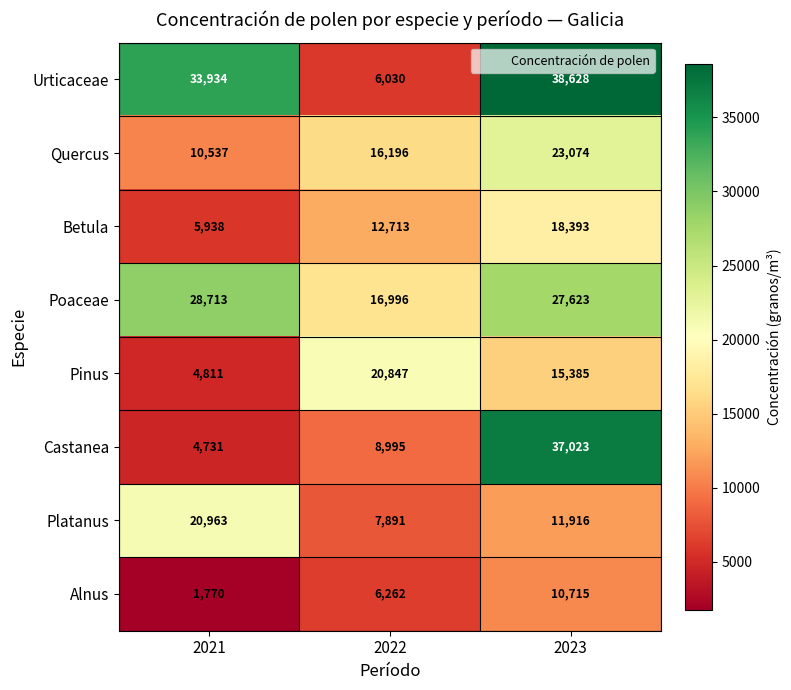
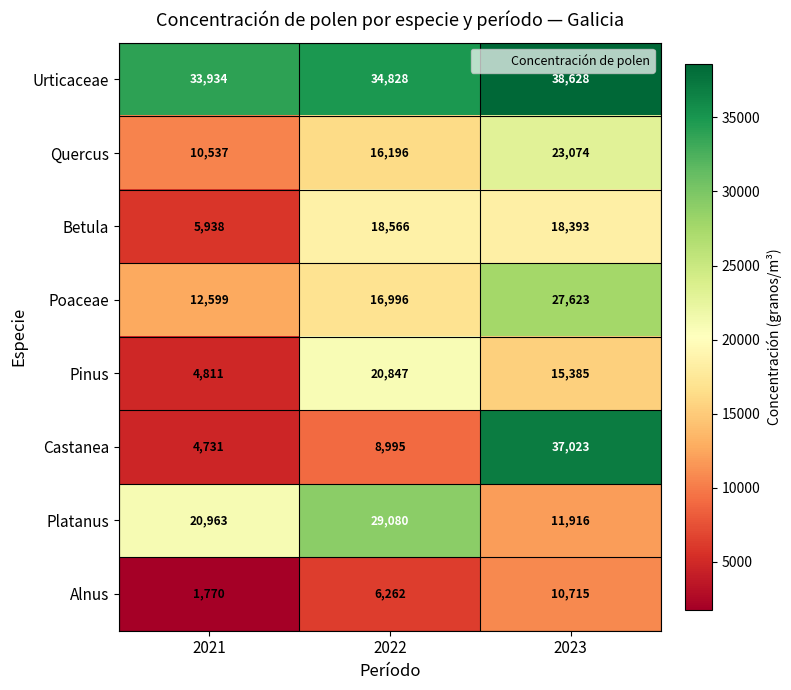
  {
    "Urticaceae": {
      "2021": "33,934",
-     "2022": "6,030",
+     "2022": "34,828",
      "2023": "38,628"
    },
    "Quercus": {
      "2021": "10,537",
      "2022": "16,196",
      "2023": "23,074"
    },
    "Betula": {
      "2021": "5,938",
-     "2022": "12,713",
+     "2022": "18,566",
      "2023": "18,393"
    },
    "Poaceae": {
-     "2021": "28,713",
+     "2021": "12,599",
      "2022": "16,996",
      "2023": "27,623"
    },
    "Pinus": {
      "2021": "4,811",
      "2022": "20,847",
      "2023": "15,385"
    },
    "Castanea": {
      "2021": "4,731",
      "2022": "8,995",
      "2023": "37,023"
    },
    "Platanus": {
      "2021": "20,963",
-     "2022": "7,891",
+     "2022": "29,080",
      "2023": "11,916"
    },
    "Alnus": {
      "2021": "1,770",
      "2022": "6,262",
      "2023": "10,715"
    }
  }
